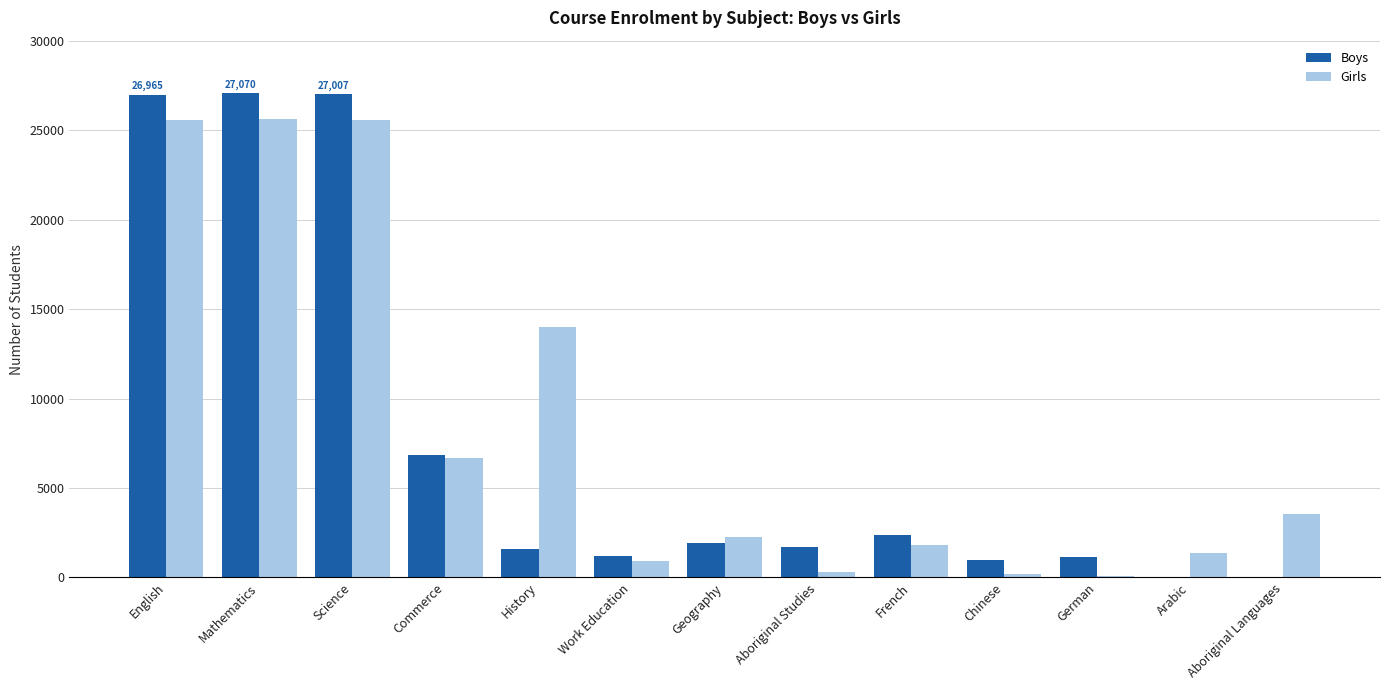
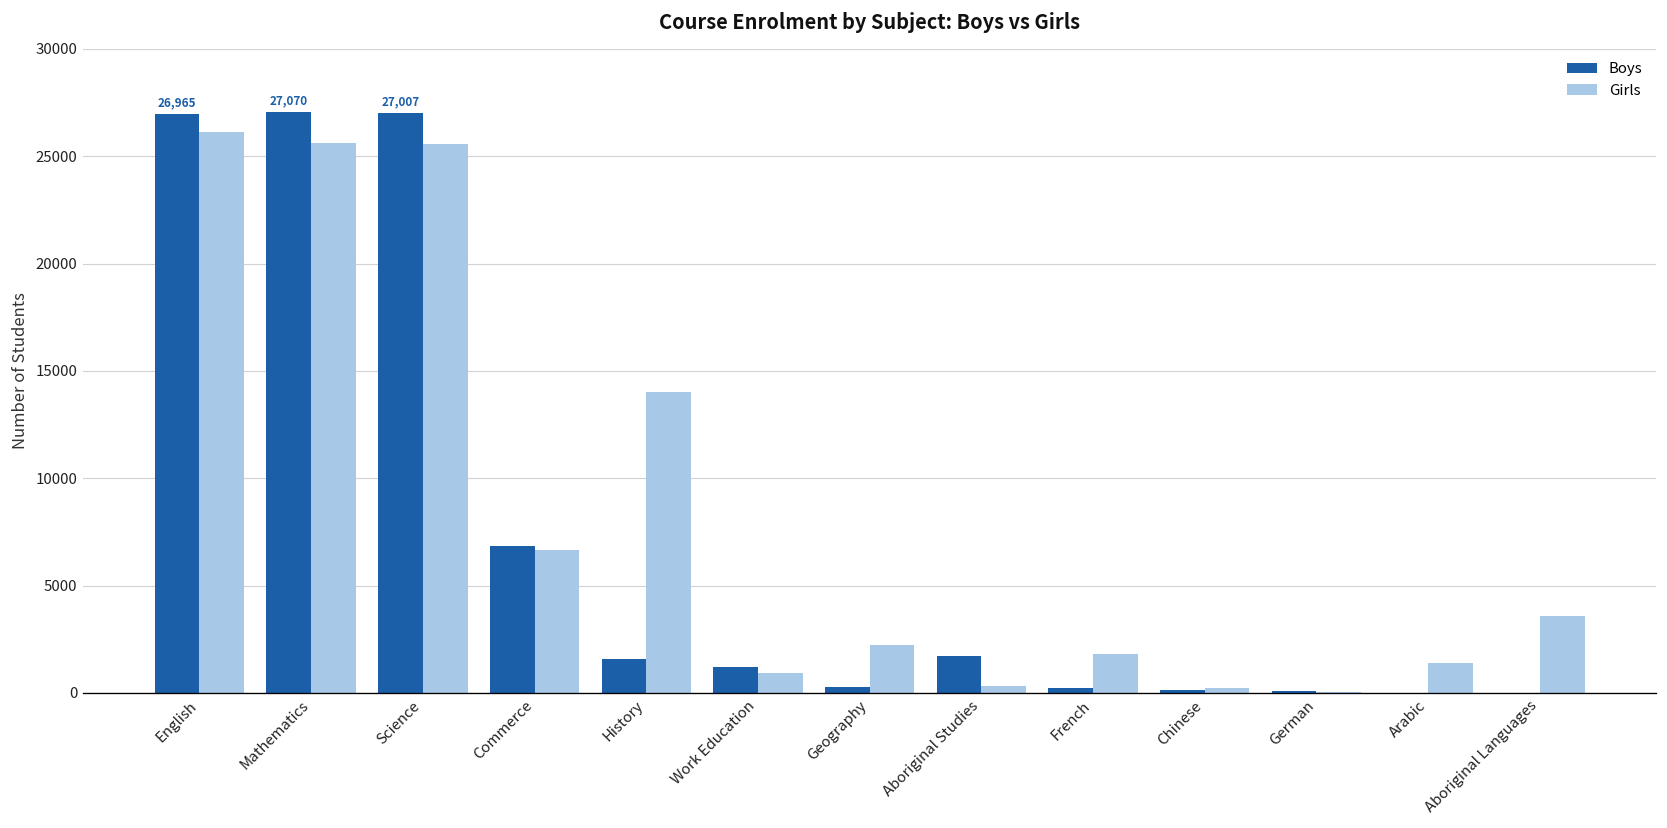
  {
    "Boys": {
      "Commerce": 6800,
      "History": 1600,
      "Work Education": 1200,
-     "Geography": 2000,
+     "Geography": 300,
      "Aboriginal Studies": 1700,
-     "French": 2400,
-     "Chinese": 1000,
-     "German": 1100
+     "French": 200,
+     "Chinese": 100,
+     "German": 100
    },
    "Girls": {
-     "English": 25500,
+     "English": 26100,
      "Mathematics": 25600,
      "Science": 25600,
      "Commerce": 6700,
      "History": 14000,
      "Work Education": 900,
      "Geography": 2300,
      "Aboriginal Studies": 300,
      "French": 1800,
      "Chinese": 200,
      "Arabic": 1400,
      "Aboriginal Languages": 3600
    }
  }
